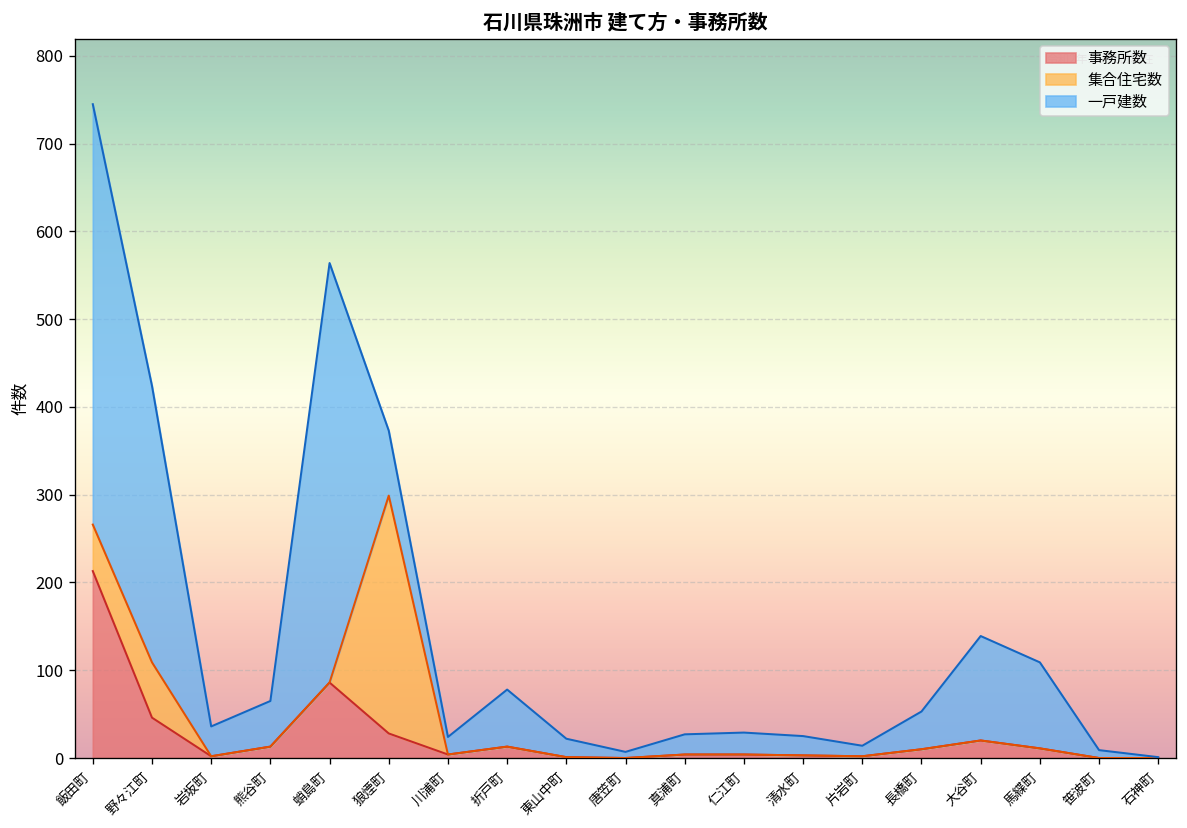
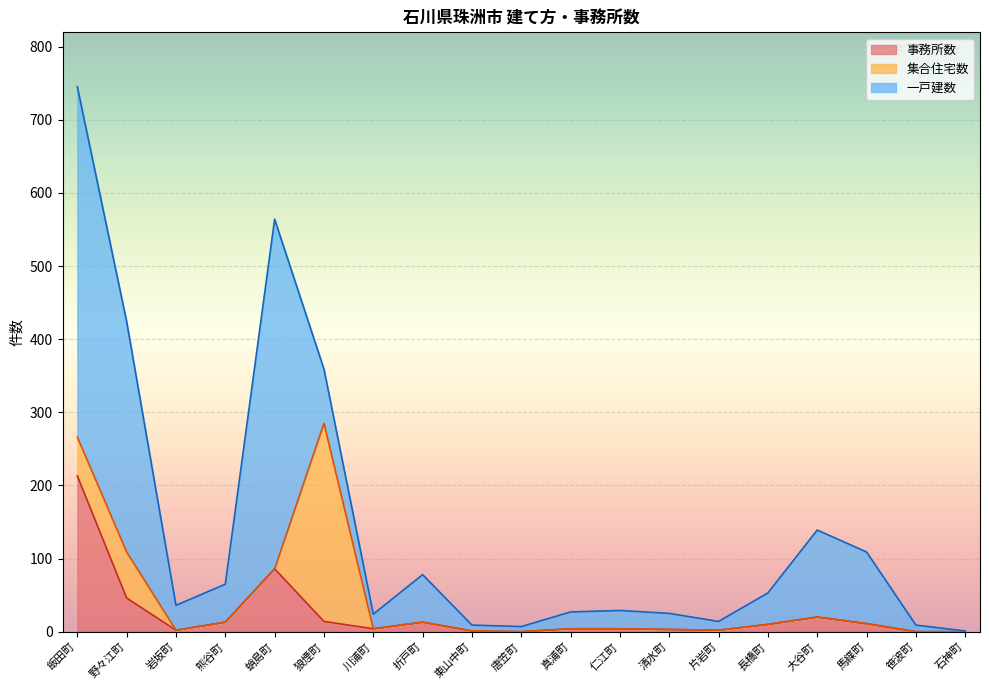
  {
    "事務所数": {
      "飯田町": 210,
      "野々江町": 50,
-     "狼煙町": 30
+     "狼煙町": 10
    },
    "集合住宅数": {
      "飯田町": 50,
      "野々江町": 60,
      "狼煙町": 270
    },
    "一戸建数": {
      "飯田町": 480,
      "野々江町": 320,
      "岩坂町": 30,
      "熊谷町": 50,
      "蛸島町": 480,
      "狼煙町": 70,
      "川浦町": 20,
      "折戸町": 70,
-     "東山中町": 20,
+     "東山中町": 10,
      "唐笠町": 10,
      "真浦町": 20,
      "仁江町": 30,
      "清水町": 20,
      "片岩町": 10,
      "長橋町": 40,
      "大谷町": 120,
      "馬緤町": 100,
      "笹波町": 10
    }
  }
